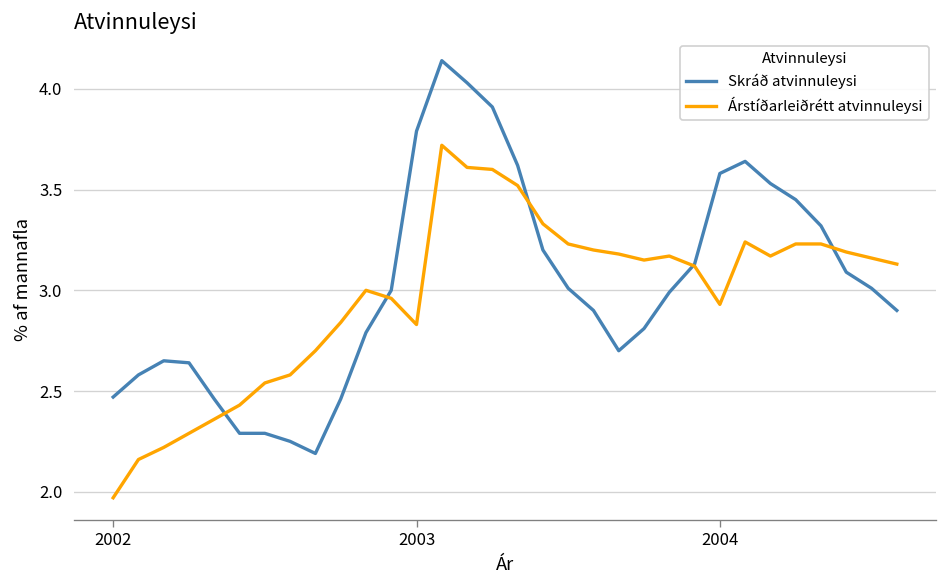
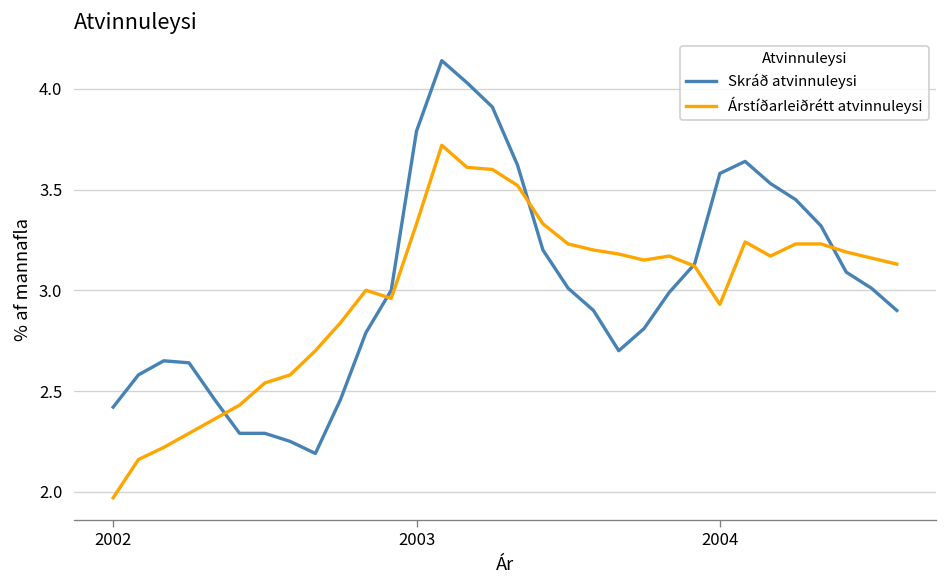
  {
    "Skráð atvinnuleysi": {
-     "2002": 2.47,
+     "2002": 2.42,
      "2003": 3.79,
      "2004": 3.58
    },
    "Árstíðarleiðrétt atvinnuleysi": {
      "2002": 1.97,
-     "2003": 2.83,
+     "2003": 3.33,
      "2004": 2.93
    }
  }
